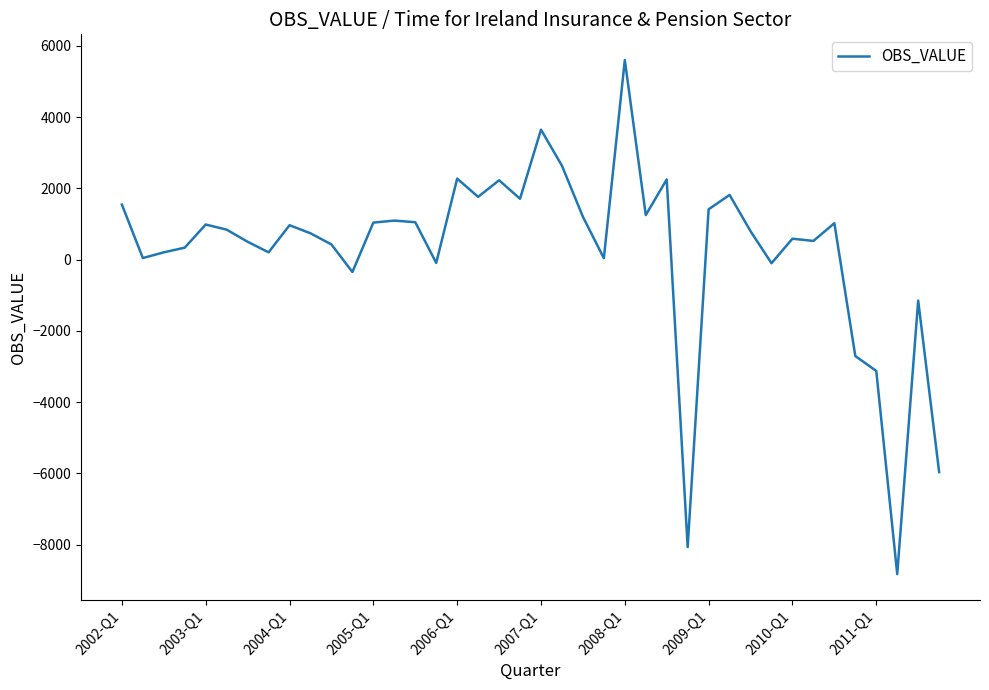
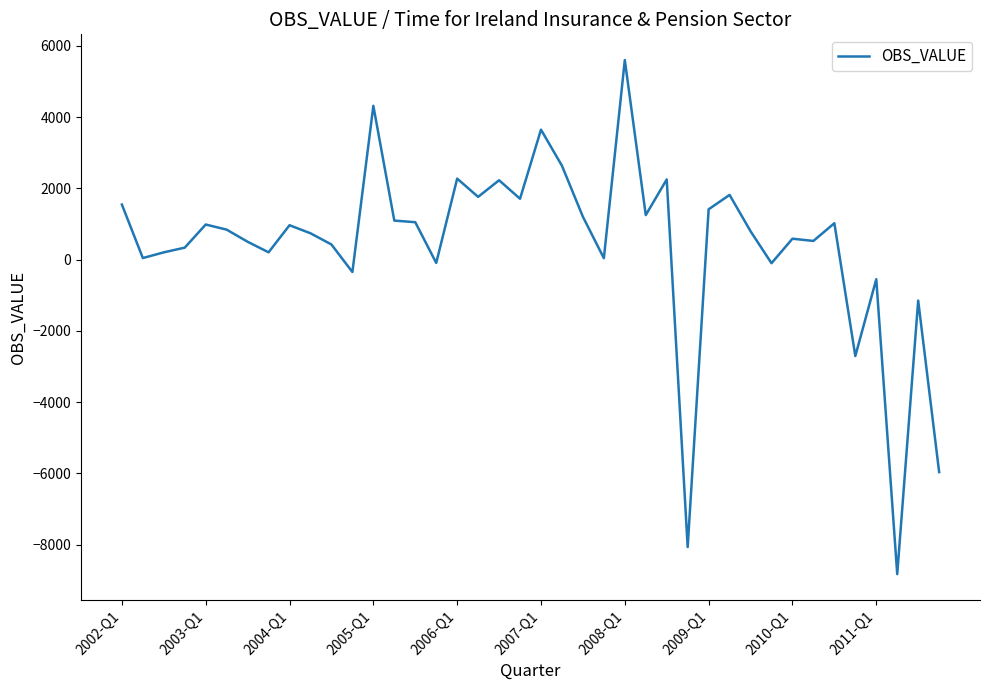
  {
    "2002-Q1": 1500,
    "2003-Q1": 1000,
    "2004-Q1": 1000,
-   "2005-Q1": 1000,
+   "2005-Q1": 4300,
    "2006-Q1": 2300,
    "2007-Q1": 3600,
    "2008-Q1": 5600,
    "2009-Q1": 1400,
    "2010-Q1": 600,
-   "2011-Q1": -3100
+   "2011-Q1": -600
  }
